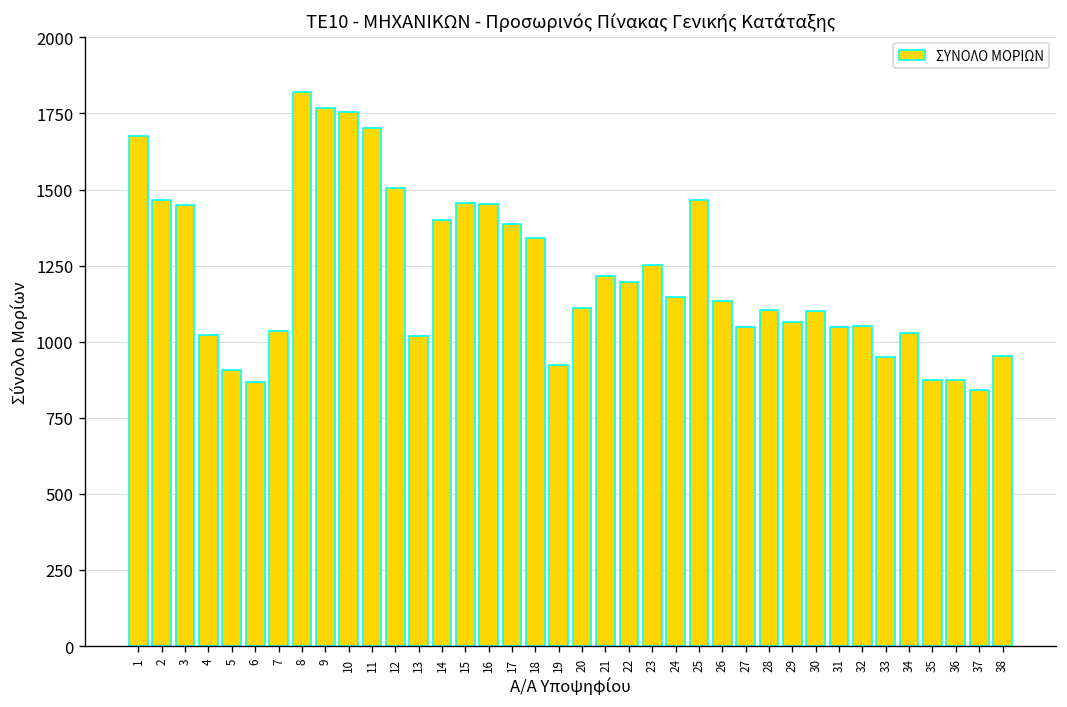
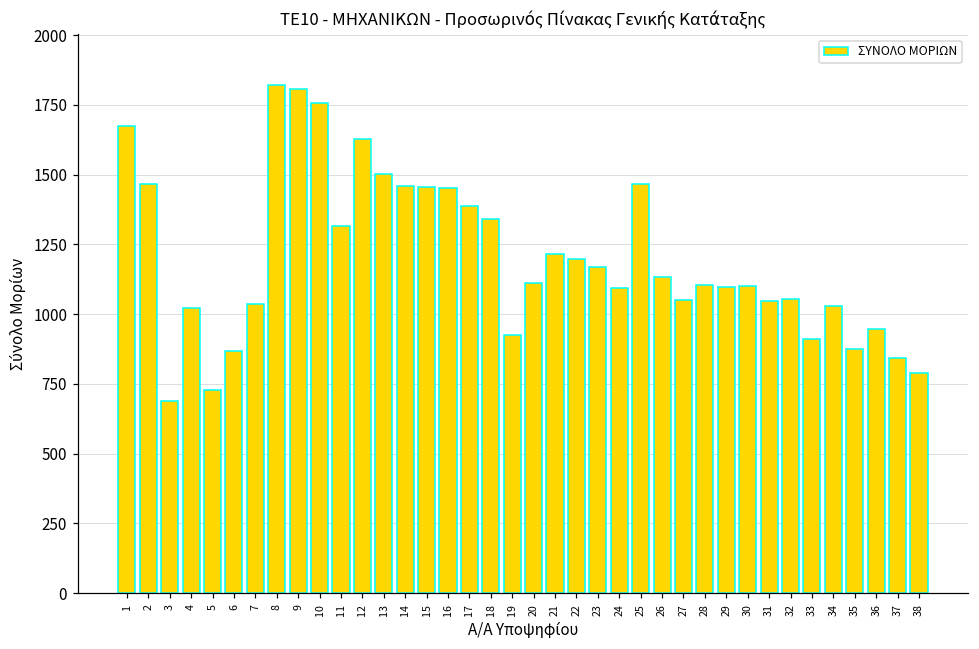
  {
    "1": 1680,
    "2": 1470,
-   "3": 1450,
+   "3": 690,
    "4": 1020,
-   "5": 910,
+   "5": 730,
    "6": 870,
    "7": 1040,
    "8": 1820,
-   "9": 1770,
+   "9": 1810,
    "10": 1760,
-   "11": 1700,
-   "12": 1510,
-   "13": 1020,
-   "14": 1400,
+   "11": 1320,
+   "12": 1630,
+   "13": 1500,
+   "14": 1460,
    "15": 1460,
    "16": 1450,
    "17": 1390,
    "18": 1340,
    "19": 920,
    "20": 1110,
    "21": 1220,
    "22": 1200,
-   "23": 1250,
-   "24": 1150,
+   "23": 1170,
+   "24": 1090,
    "25": 1470,
    "26": 1130,
    "27": 1050,
    "28": 1100,
-   "29": 1060,
+   "29": 1100,
    "30": 1100,
    "31": 1050,
    "32": 1050,
-   "33": 950,
+   "33": 910,
    "34": 1030,
    "35": 870,
-   "36": 870,
+   "36": 950,
    "37": 840,
-   "38": 950
+   "38": 790
  }
